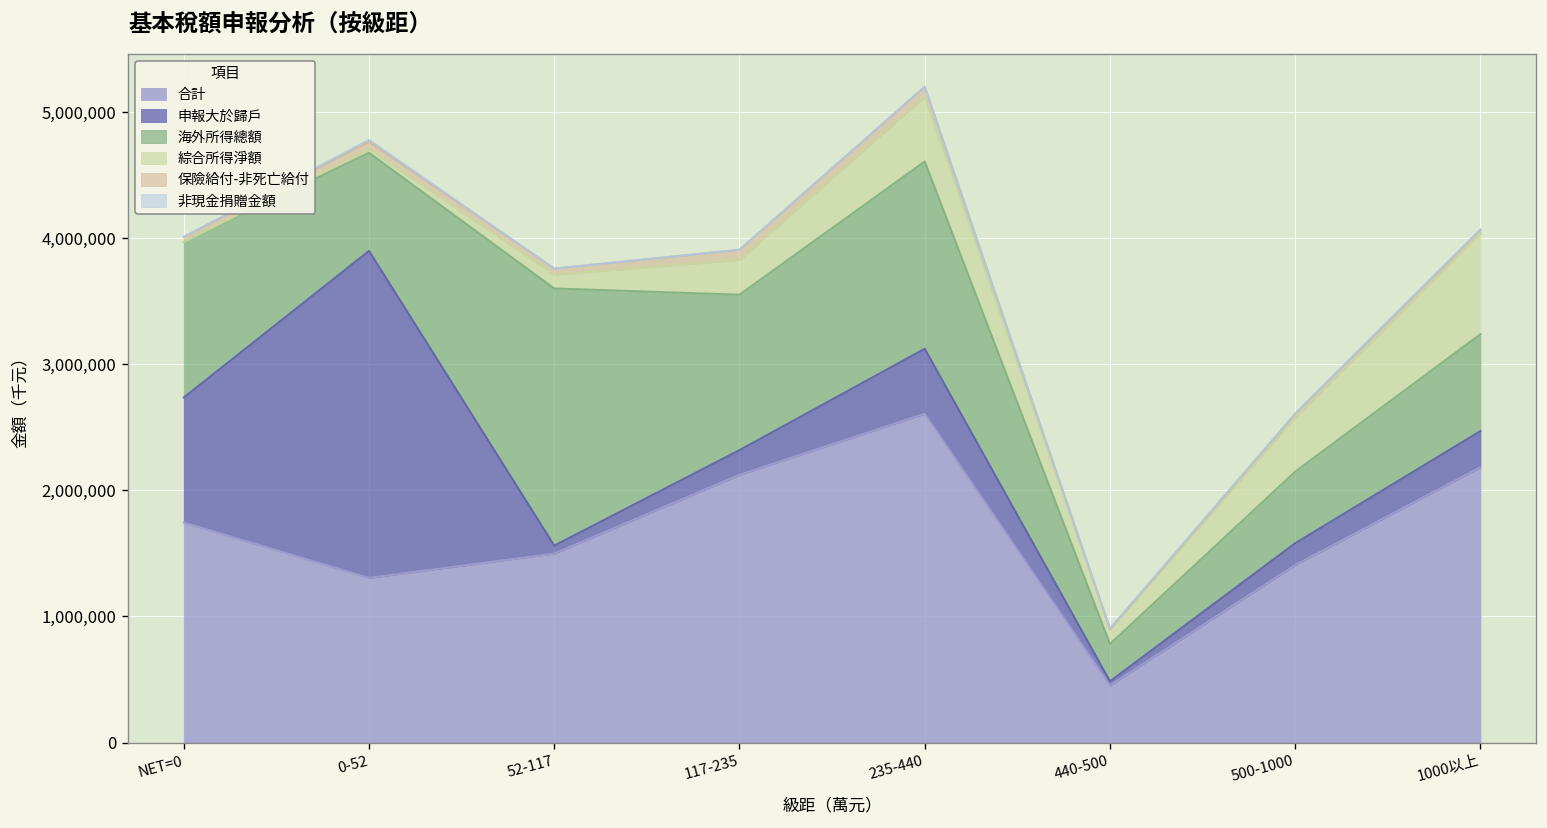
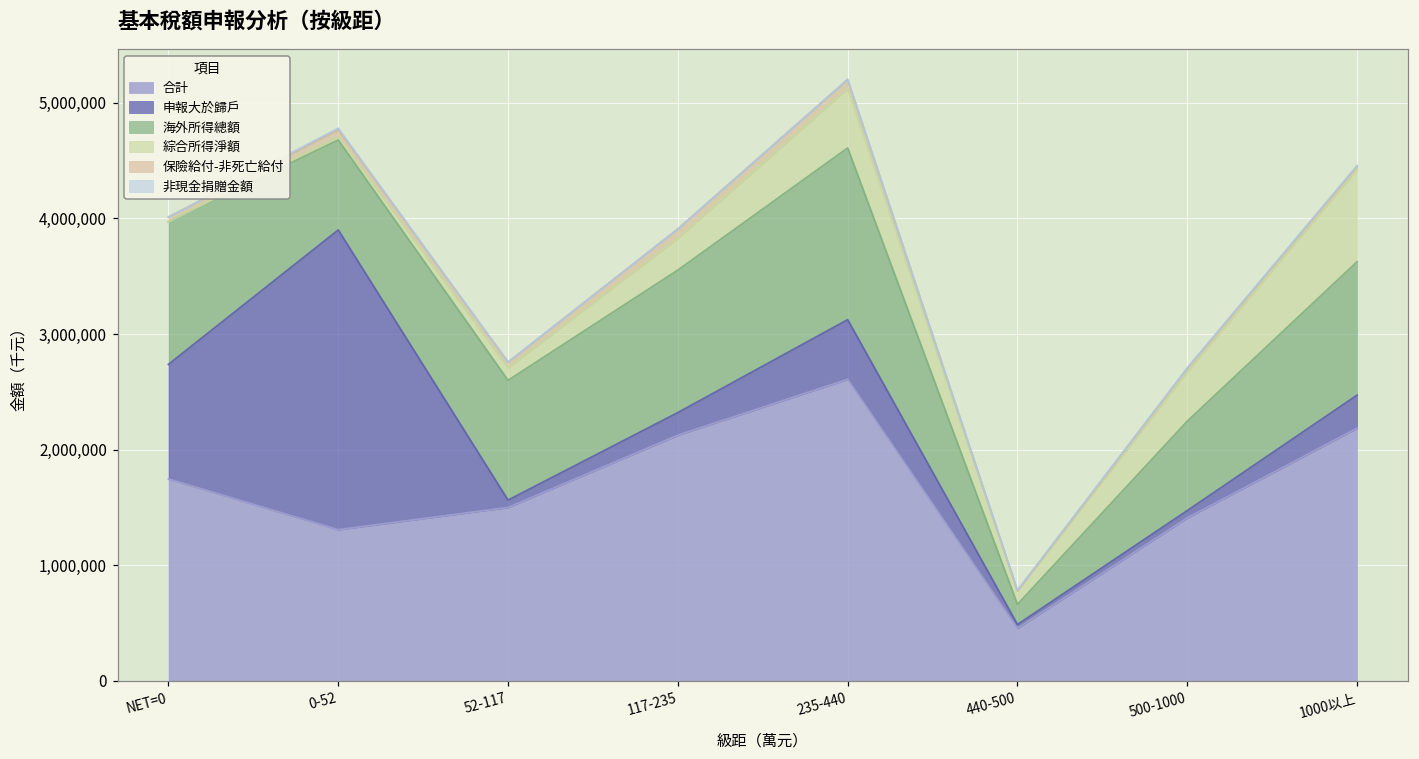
  {
    "申報大於歸戶": {
      "NET=0": "990,000",
      "0-52": "2,590,000",
      "52-117": "60,000",
      "117-235": "200,000",
      "235-440": "520,000",
      "440-500": "30,000",
-     "500-1000": "170,000",
+     "500-1000": "60,000",
      "1000以上": "290,000"
    },
    "海外所得總額": {
      "0-52": "780,000",
-     "52-117": "2,040,000",
+     "52-117": "1,040,000",
      "117-235": "1,230,000",
      "235-440": "1,490,000",
-     "440-500": "300,000",
-     "500-1000": "570,000",
-     "1000以上": "770,000"
+     "440-500": "170,000",
+     "500-1000": "770,000",
+     "1000以上": "1,150,000"
    }
  }
